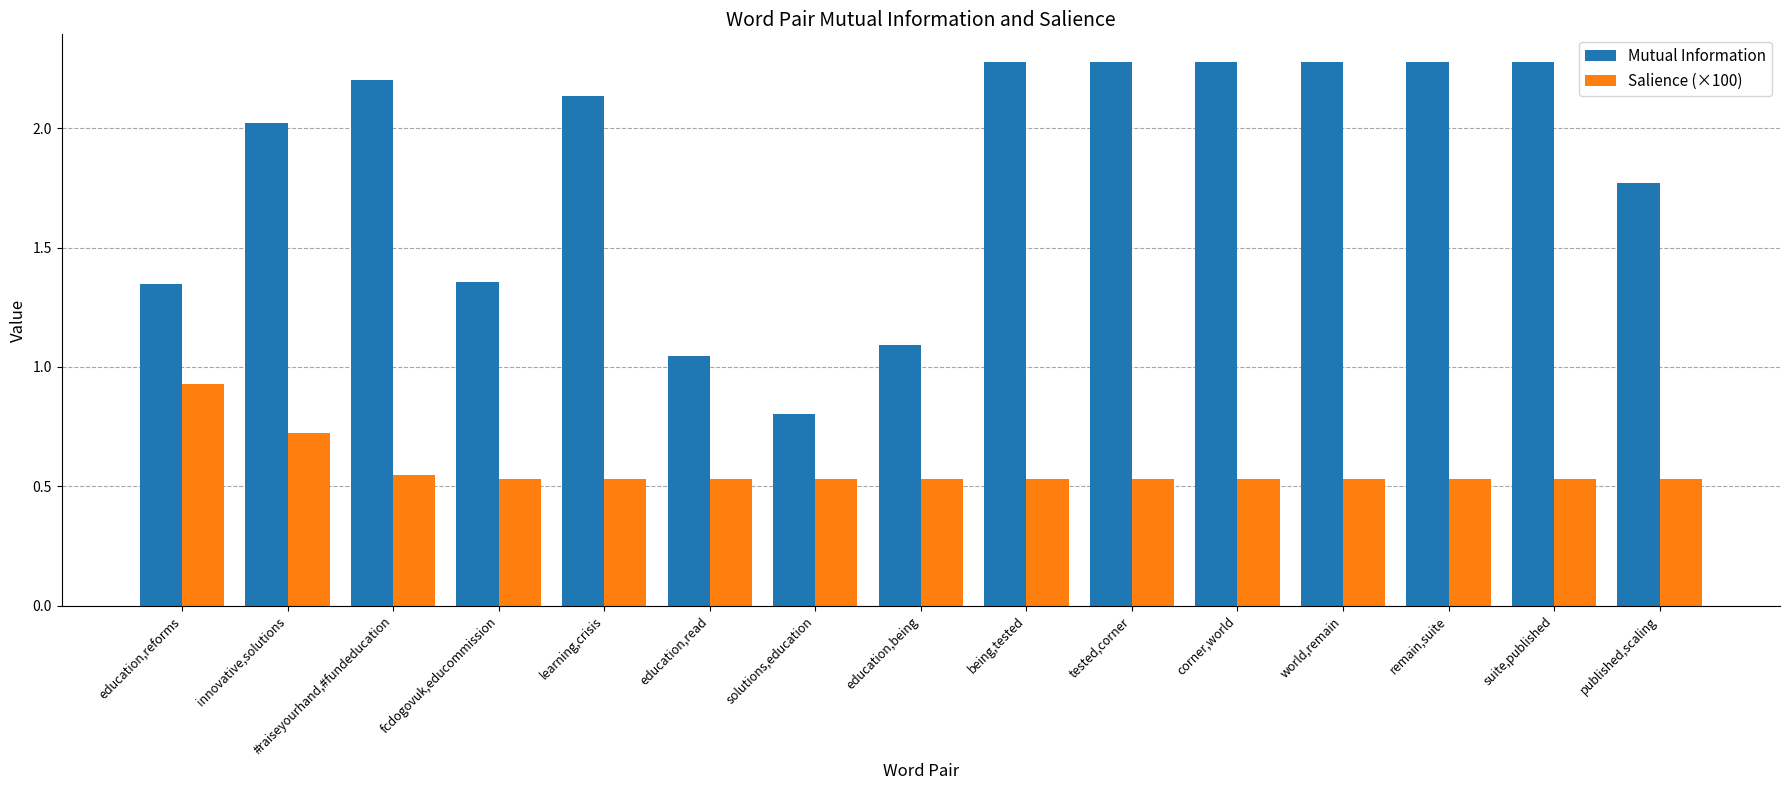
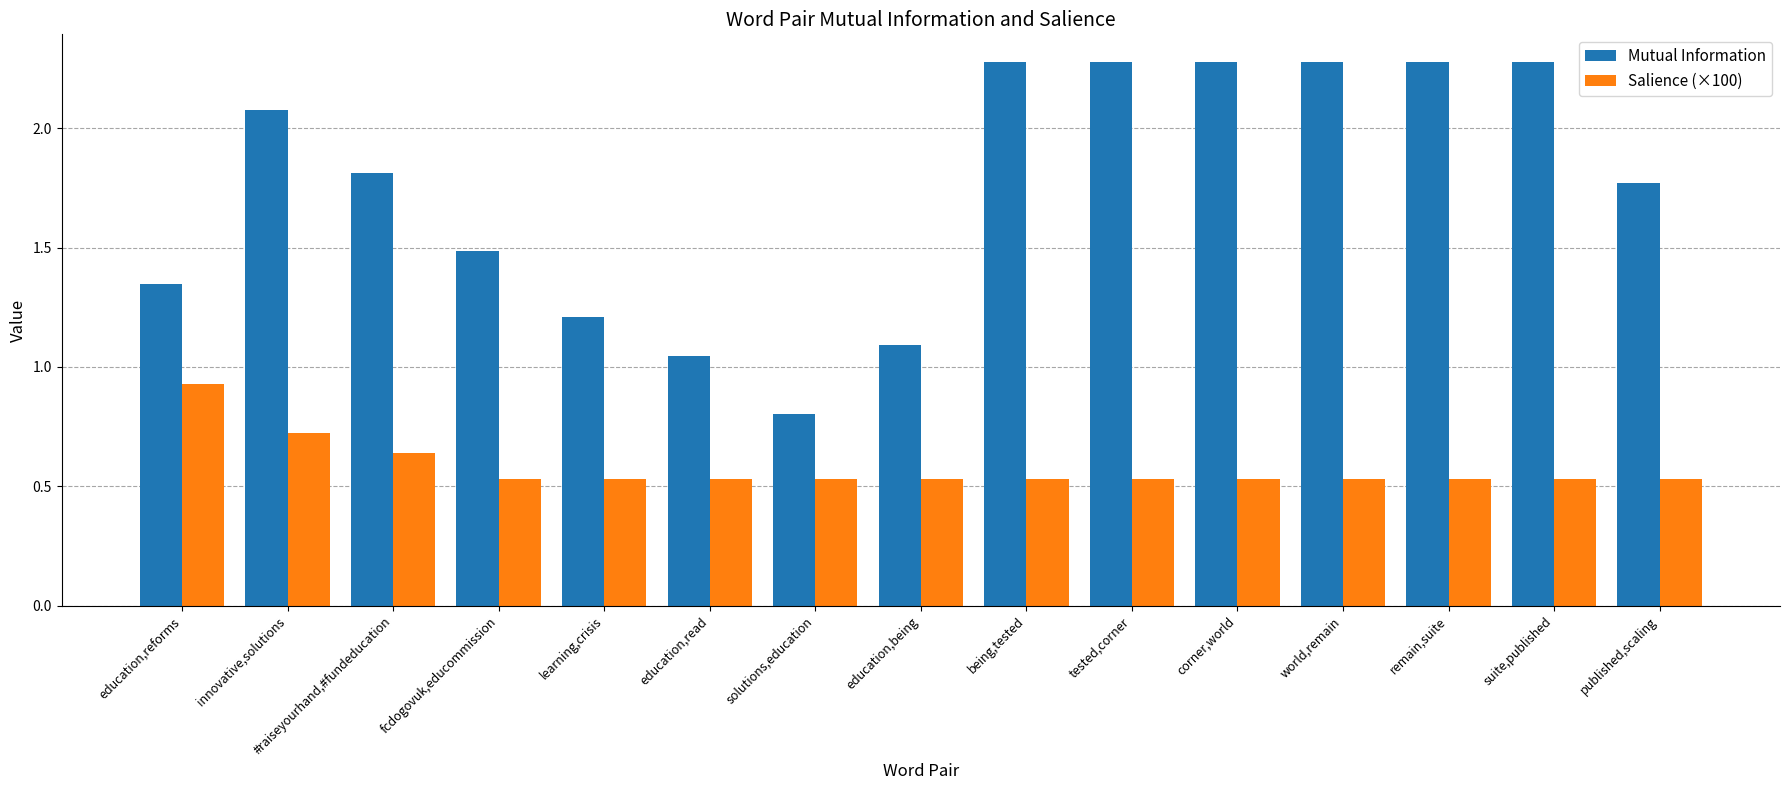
  {
    "Mutual Information": {
      "education,reforms": 1.35,
-     "innovative,solutions": 2.02,
-     "#raiseyourhand,#fundeducation": 2.20,
-     "fcdogovuk,educommission": 1.35,
-     "learning,crisis": 2.13,
+     "innovative,solutions": 2.07,
+     "#raiseyourhand,#fundeducation": 1.81,
+     "fcdogovuk,educommission": 1.49,
+     "learning,crisis": 1.21,
      "education,read": 1.05,
      "solutions,education": 0.80,
      "education,being": 1.09,
      "being,tested": 2.28,
      "tested,corner": 2.28,
      "corner,world": 2.28,
      "world,remain": 2.28,
      "remain,suite": 2.28,
      "suite,published": 2.28,
      "published,scaling": 1.77
    },
    "Salience (×100)": {
      "education,reforms": 0.93,
      "innovative,solutions": 0.72,
-     "#raiseyourhand,#fundeducation": 0.55,
+     "#raiseyourhand,#fundeducation": 0.64,
      "fcdogovuk,educommission": 0.53,
      "learning,crisis": 0.53,
      "education,read": 0.53,
      "solutions,education": 0.53,
      "education,being": 0.53,
      "being,tested": 0.53,
      "tested,corner": 0.53,
      "corner,world": 0.53,
      "world,remain": 0.53,
      "remain,suite": 0.53,
      "suite,published": 0.53,
      "published,scaling": 0.53
    }
  }
